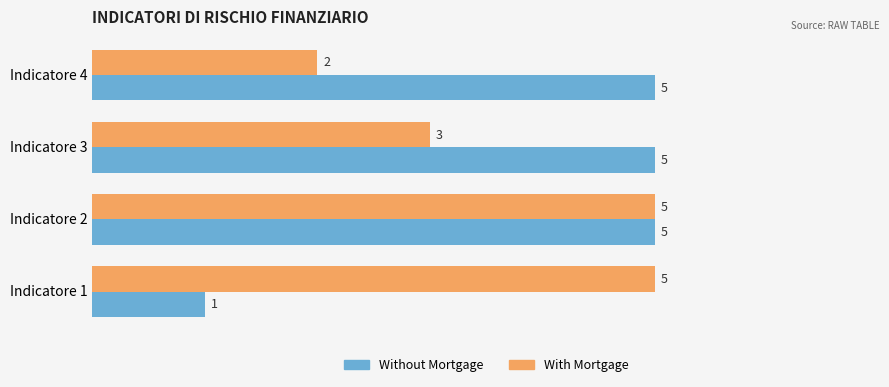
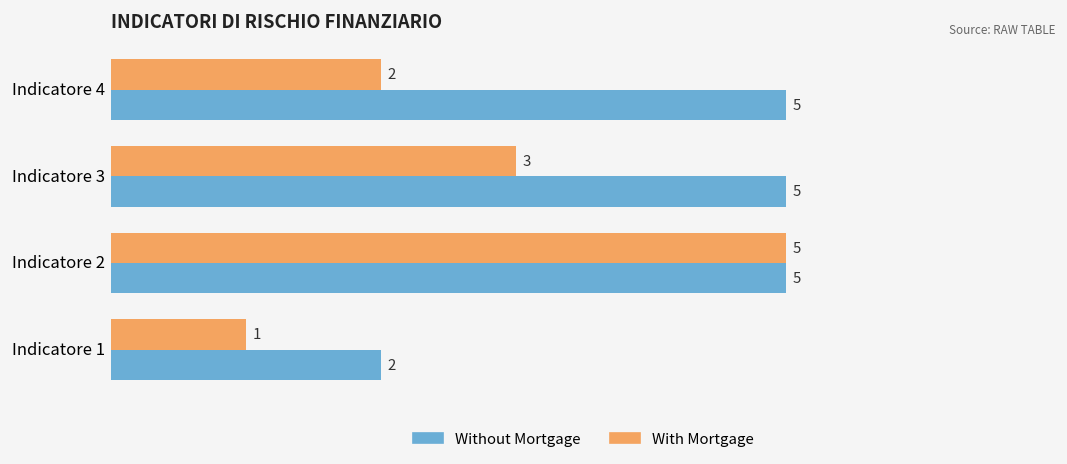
  {
    "Without Mortgage": {
      "Indicatore 4": 5,
      "Indicatore 3": 5,
      "Indicatore 2": 5,
-     "Indicatore 1": 1
+     "Indicatore 1": 2
    },
    "With Mortgage": {
      "Indicatore 4": 2,
      "Indicatore 3": 3,
      "Indicatore 2": 5,
-     "Indicatore 1": 5
+     "Indicatore 1": 1
    }
  }
